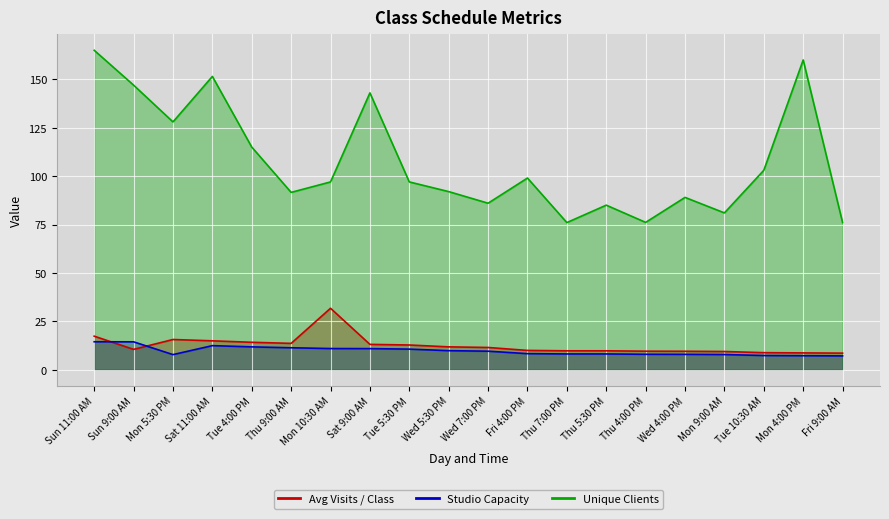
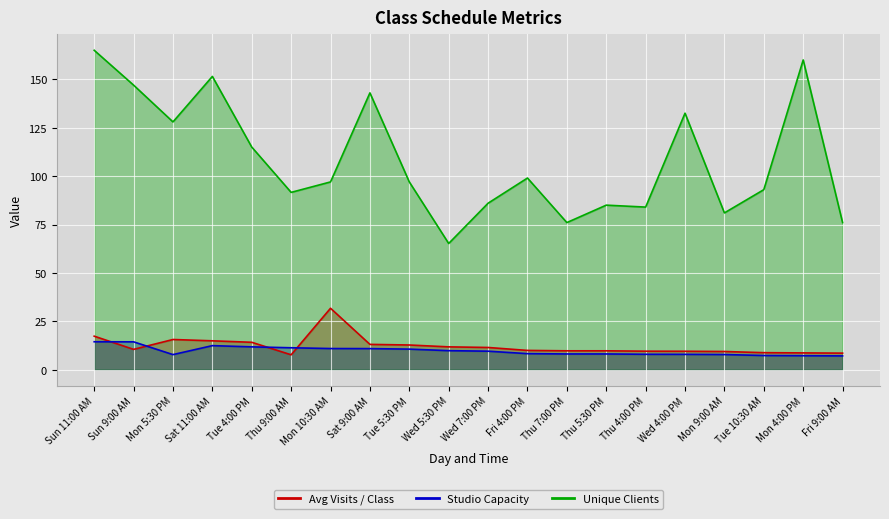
  {
    "Avg Visits / Class": {
      "Sun 11:00 AM": 17,
      "Sun 9:00 AM": 11,
      "Mon 5:30 PM": 16,
      "Sat 11:00 AM": 15,
      "Tue 4:00 PM": 14,
-     "Thu 9:00 AM": 14,
+     "Thu 9:00 AM": 8,
      "Mon 10:30 AM": 32,
      "Sat 9:00 AM": 13,
      "Tue 5:30 PM": 13,
      "Wed 5:30 PM": 12,
      "Wed 7:00 PM": 11,
      "Fri 4:00 PM": 10,
      "Thu 7:00 PM": 10,
      "Thu 5:30 PM": 10,
      "Thu 4:00 PM": 10,
      "Wed 4:00 PM": 10,
      "Mon 9:00 AM": 9,
      "Tue 10:30 AM": 9,
      "Mon 4:00 PM": 9,
      "Fri 9:00 AM": 9
    },
    "Studio Capacity": {
      "Sun 11:00 AM": 14,
      "Sun 9:00 AM": 14,
      "Mon 5:30 PM": 8,
      "Sat 11:00 AM": 12,
      "Tue 4:00 PM": 12,
      "Thu 9:00 AM": 11,
      "Mon 10:30 AM": 11,
      "Sat 9:00 AM": 11,
      "Tue 5:30 PM": 11,
      "Wed 5:30 PM": 10,
      "Wed 7:00 PM": 10,
      "Fri 4:00 PM": 8,
      "Thu 7:00 PM": 8,
      "Thu 5:30 PM": 8,
      "Thu 4:00 PM": 8,
      "Wed 4:00 PM": 8,
      "Mon 9:00 AM": 8,
      "Tue 10:30 AM": 7,
      "Mon 4:00 PM": 7,
      "Fri 9:00 AM": 7
    },
    "Unique Clients": {
      "Sun 11:00 AM": 165,
      "Sun 9:00 AM": 147,
      "Mon 5:30 PM": 128,
      "Sat 11:00 AM": 152,
      "Tue 4:00 PM": 115,
      "Thu 9:00 AM": 92,
      "Mon 10:30 AM": 97,
      "Sat 9:00 AM": 143,
      "Tue 5:30 PM": 97,
-     "Wed 5:30 PM": 92,
+     "Wed 5:30 PM": 65,
      "Wed 7:00 PM": 86,
      "Fri 4:00 PM": 99,
      "Thu 7:00 PM": 76,
      "Thu 5:30 PM": 85,
-     "Thu 4:00 PM": 76,
-     "Wed 4:00 PM": 89,
+     "Thu 4:00 PM": 84,
+     "Wed 4:00 PM": 133,
      "Mon 9:00 AM": 81,
-     "Tue 10:30 AM": 103,
+     "Tue 10:30 AM": 93,
      "Mon 4:00 PM": 160,
      "Fri 9:00 AM": 76
    }
  }
